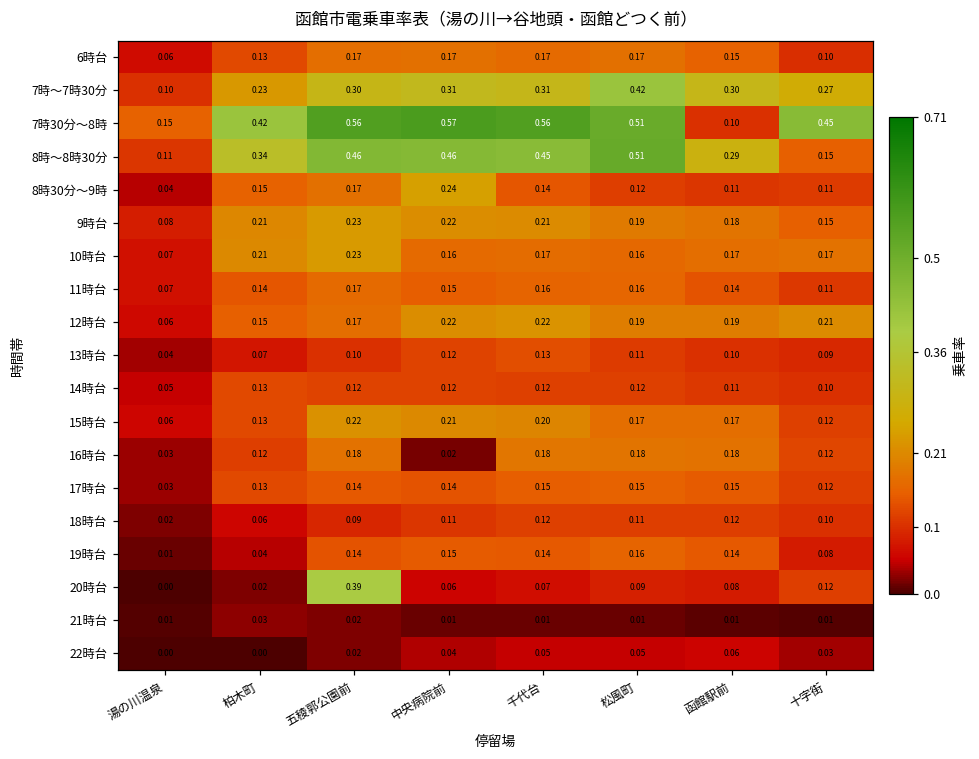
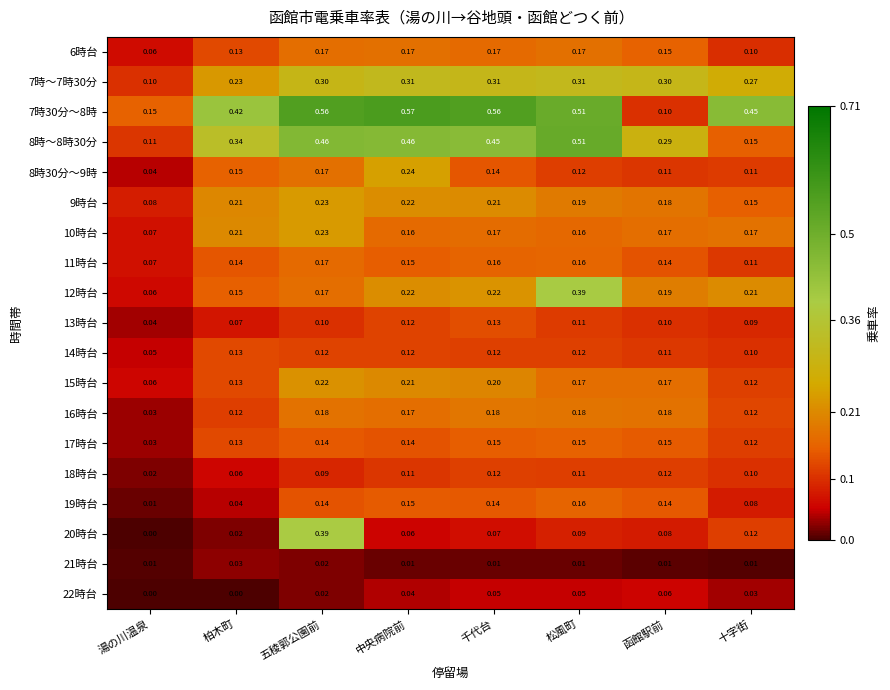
  {
    "6時台": {
      "湯の川温泉": 0.06,
      "柏木町": 0.13,
      "五稜郭公園前": 0.17,
      "中央病院前": 0.17,
      "千代台": 0.17,
      "松風町": 0.17,
      "函館駅前": 0.15,
      "十字街": 0.10
    },
    "7時～7時30分": {
      "湯の川温泉": 0.10,
      "柏木町": 0.23,
      "五稜郭公園前": 0.30,
      "中央病院前": 0.31,
      "千代台": 0.31,
-     "松風町": 0.42,
+     "松風町": 0.31,
      "函館駅前": 0.30,
      "十字街": 0.27
    },
    "7時30分～8時": {
      "湯の川温泉": 0.15,
      "柏木町": 0.42,
      "五稜郭公園前": 0.56,
      "中央病院前": 0.57,
      "千代台": 0.56,
      "松風町": 0.51,
      "函館駅前": 0.10,
      "十字街": 0.45
    },
    "8時～8時30分": {
      "湯の川温泉": 0.11,
      "柏木町": 0.34,
      "五稜郭公園前": 0.46,
      "中央病院前": 0.46,
      "千代台": 0.45,
      "松風町": 0.51,
      "函館駅前": 0.29,
      "十字街": 0.15
    },
    "8時30分～9時": {
      "湯の川温泉": 0.04,
      "柏木町": 0.15,
      "五稜郭公園前": 0.17,
      "中央病院前": 0.24,
      "千代台": 0.14,
      "松風町": 0.12,
      "函館駅前": 0.11,
      "十字街": 0.11
    },
    "9時台": {
      "湯の川温泉": 0.08,
      "柏木町": 0.21,
      "五稜郭公園前": 0.23,
      "中央病院前": 0.22,
      "千代台": 0.21,
      "松風町": 0.19,
      "函館駅前": 0.18,
      "十字街": 0.15
    },
    "10時台": {
      "湯の川温泉": 0.07,
      "柏木町": 0.21,
      "五稜郭公園前": 0.23,
      "中央病院前": 0.16,
      "千代台": 0.17,
      "松風町": 0.16,
      "函館駅前": 0.17,
      "十字街": 0.17
    },
    "11時台": {
      "湯の川温泉": 0.07,
      "柏木町": 0.14,
      "五稜郭公園前": 0.17,
      "中央病院前": 0.15,
      "千代台": 0.16,
      "松風町": 0.16,
      "函館駅前": 0.14,
      "十字街": 0.11
    },
    "12時台": {
      "湯の川温泉": 0.06,
      "柏木町": 0.15,
      "五稜郭公園前": 0.17,
      "中央病院前": 0.22,
      "千代台": 0.22,
-     "松風町": 0.19,
+     "松風町": 0.39,
      "函館駅前": 0.19,
      "十字街": 0.21
    },
    "13時台": {
      "湯の川温泉": 0.04,
      "柏木町": 0.07,
      "五稜郭公園前": 0.10,
      "中央病院前": 0.12,
      "千代台": 0.13,
      "松風町": 0.11,
      "函館駅前": 0.10,
      "十字街": 0.09
    },
    "14時台": {
      "湯の川温泉": 0.05,
      "柏木町": 0.13,
      "五稜郭公園前": 0.12,
      "中央病院前": 0.12,
      "千代台": 0.12,
      "松風町": 0.12,
      "函館駅前": 0.11,
      "十字街": 0.10
    },
    "15時台": {
      "湯の川温泉": 0.06,
      "柏木町": 0.13,
      "五稜郭公園前": 0.22,
      "中央病院前": 0.21,
      "千代台": 0.20,
      "松風町": 0.17,
      "函館駅前": 0.17,
      "十字街": 0.12
    },
    "16時台": {
      "湯の川温泉": 0.03,
      "柏木町": 0.12,
      "五稜郭公園前": 0.18,
-     "中央病院前": 0.02,
+     "中央病院前": 0.17,
      "千代台": 0.18,
      "松風町": 0.18,
      "函館駅前": 0.18,
      "十字街": 0.12
    },
    "17時台": {
      "湯の川温泉": 0.03,
      "柏木町": 0.13,
      "五稜郭公園前": 0.14,
      "中央病院前": 0.14,
      "千代台": 0.15,
      "松風町": 0.15,
      "函館駅前": 0.15,
      "十字街": 0.12
    },
    "18時台": {
      "湯の川温泉": 0.02,
      "柏木町": 0.06,
      "五稜郭公園前": 0.09,
      "中央病院前": 0.11,
      "千代台": 0.12,
      "松風町": 0.11,
      "函館駅前": 0.12,
      "十字街": 0.10
    },
    "19時台": {
      "湯の川温泉": 0.01,
      "柏木町": 0.04,
      "五稜郭公園前": 0.14,
      "中央病院前": 0.15,
      "千代台": 0.14,
      "松風町": 0.16,
      "函館駅前": 0.14,
      "十字街": 0.08
    },
    "20時台": {
      "湯の川温泉": 0.00,
      "柏木町": 0.02,
      "五稜郭公園前": 0.39,
      "中央病院前": 0.06,
      "千代台": 0.07,
      "松風町": 0.09,
      "函館駅前": 0.08,
      "十字街": 0.12
    },
    "21時台": {
      "湯の川温泉": 0.01,
      "柏木町": 0.03,
      "五稜郭公園前": 0.02,
      "中央病院前": 0.01,
      "千代台": 0.01,
      "松風町": 0.01,
      "函館駅前": 0.01,
      "十字街": 0.01
    },
    "22時台": {
      "湯の川温泉": 0.00,
      "柏木町": 0.00,
      "五稜郭公園前": 0.02,
      "中央病院前": 0.04,
      "千代台": 0.05,
      "松風町": 0.05,
      "函館駅前": 0.06,
      "十字街": 0.03
    }
  }
